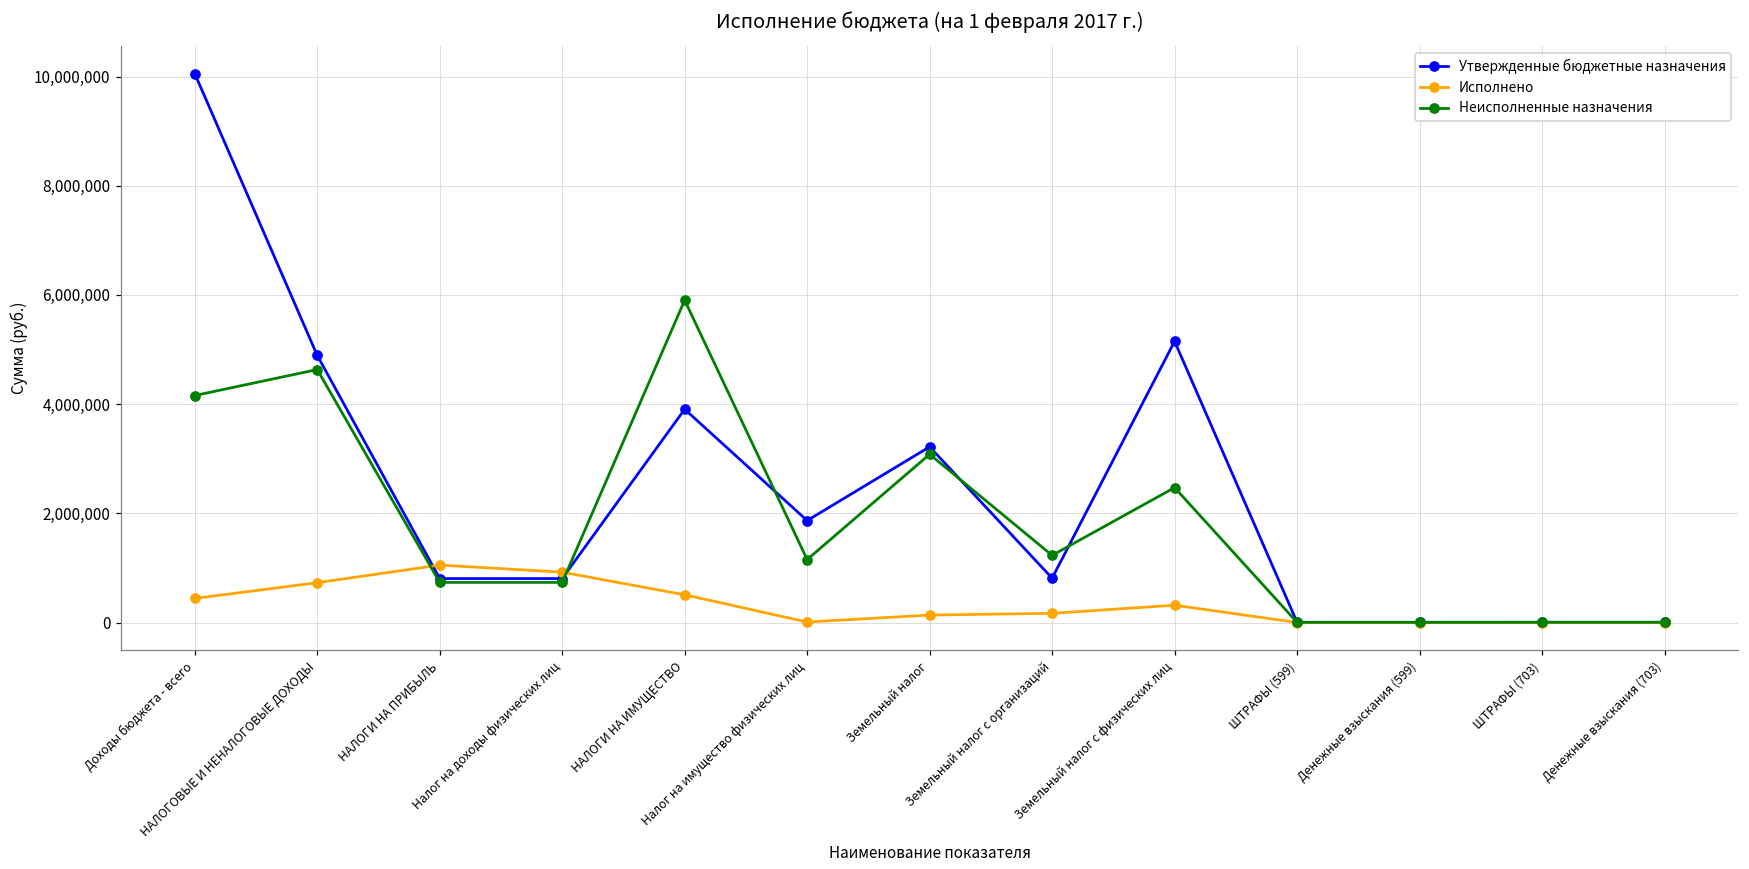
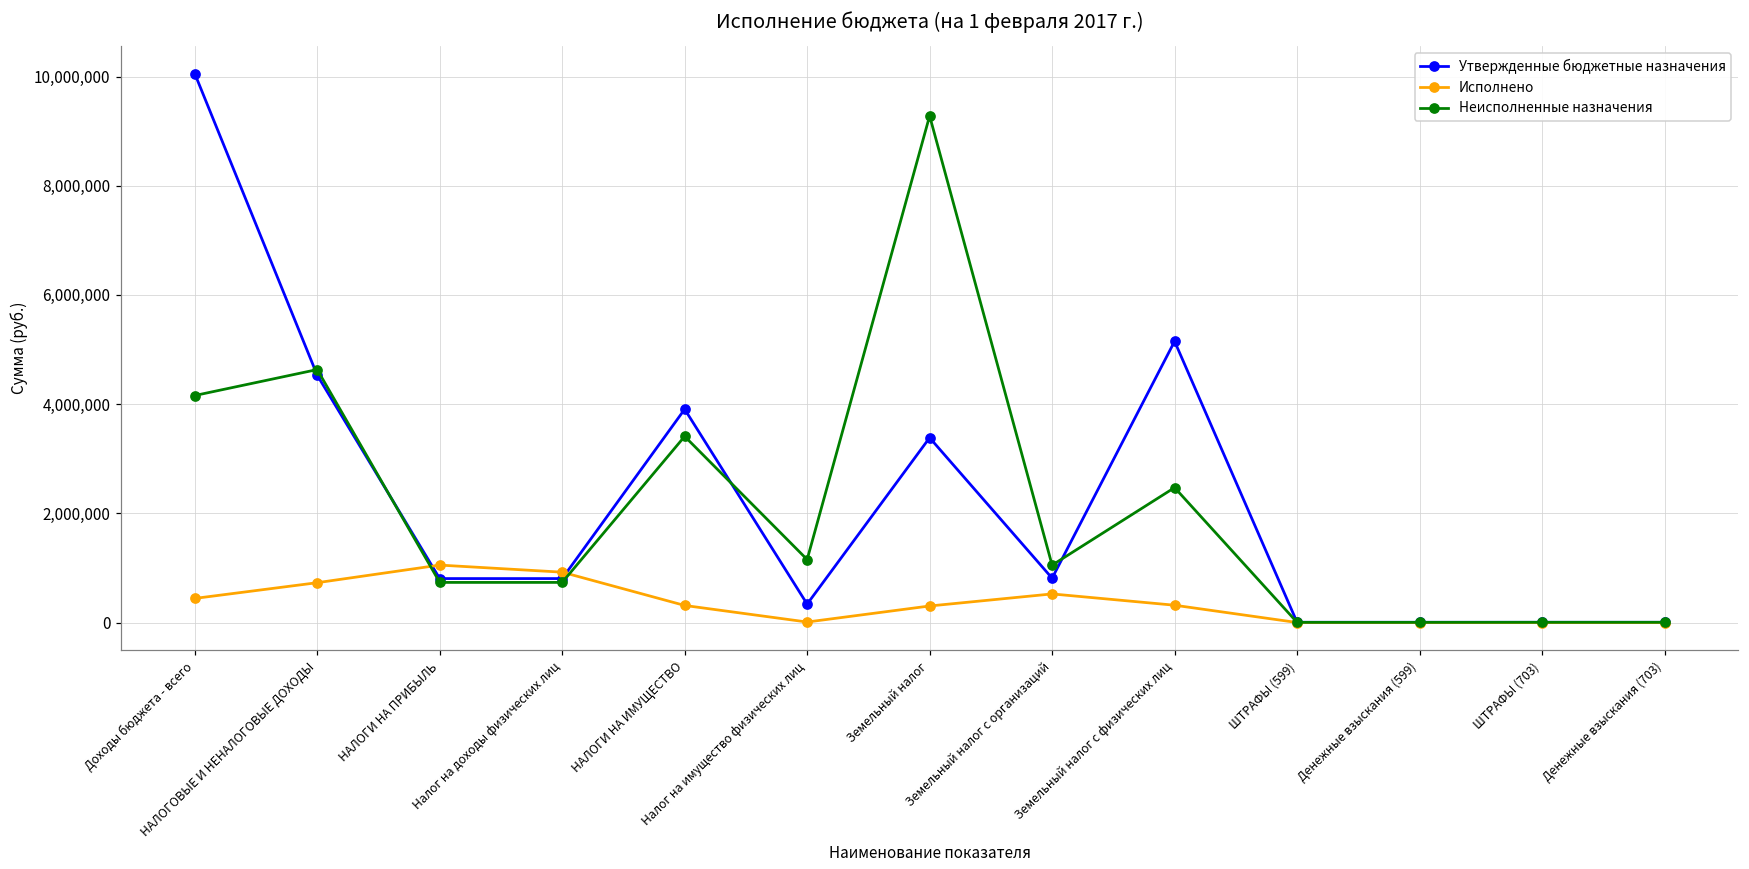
  {
    "Утвержденные бюджетные назначения": {
      "Доходы бюджета - всего": "10,100,000",
-     "НАЛОГОВЫЕ И НЕНАЛОГОВЫЕ ДОХОДЫ": "4,900,000",
+     "НАЛОГОВЫЕ И НЕНАЛОГОВЫЕ ДОХОДЫ": "4,500,000",
      "НАЛОГИ НА ПРИБЫЛЬ": "800,000",
      "Налог на доходы физических лиц": "800,000",
      "НАЛОГИ НА ИМУЩЕСТВО": "3,900,000",
-     "Налог на имущество физических лиц": "1,900,000",
-     "Земельный налог": "3,200,000",
+     "Налог на имущество физических лиц": "300,000",
+     "Земельный налог": "3,400,000",
      "Земельный налог с организаций": "800,000",
      "Земельный налог с физических лиц": "5,200,000"
    },
    "Исполнено": {
      "Доходы бюджета - всего": "400,000",
      "НАЛОГОВЫЕ И НЕНАЛОГОВЫЕ ДОХОДЫ": "700,000",
      "НАЛОГИ НА ПРИБЫЛЬ": "1,100,000",
      "Налог на доходы физических лиц": "900,000",
-     "НАЛОГИ НА ИМУЩЕСТВО": "500,000",
+     "НАЛОГИ НА ИМУЩЕСТВО": "300,000",
      "Налог на имущество физических лиц": "0",
-     "Земельный налог": "100,000",
-     "Земельный налог с организаций": "200,000",
+     "Земельный налог": "300,000",
+     "Земельный налог с организаций": "500,000",
      "Земельный налог с физических лиц": "300,000"
    },
    "Неисполненные назначения": {
      "Доходы бюджета - всего": "4,200,000",
      "НАЛОГОВЫЕ И НЕНАЛОГОВЫЕ ДОХОДЫ": "4,600,000",
      "НАЛОГИ НА ПРИБЫЛЬ": "700,000",
      "Налог на доходы физических лиц": "700,000",
-     "НАЛОГИ НА ИМУЩЕСТВО": "5,900,000",
+     "НАЛОГИ НА ИМУЩЕСТВО": "3,400,000",
      "Налог на имущество физических лиц": "1,200,000",
-     "Земельный налог": "3,100,000",
-     "Земельный налог с организаций": "1,200,000",
+     "Земельный налог": "9,300,000",
+     "Земельный налог с организаций": "1,100,000",
      "Земельный налог с физических лиц": "2,500,000"
    }
  }
